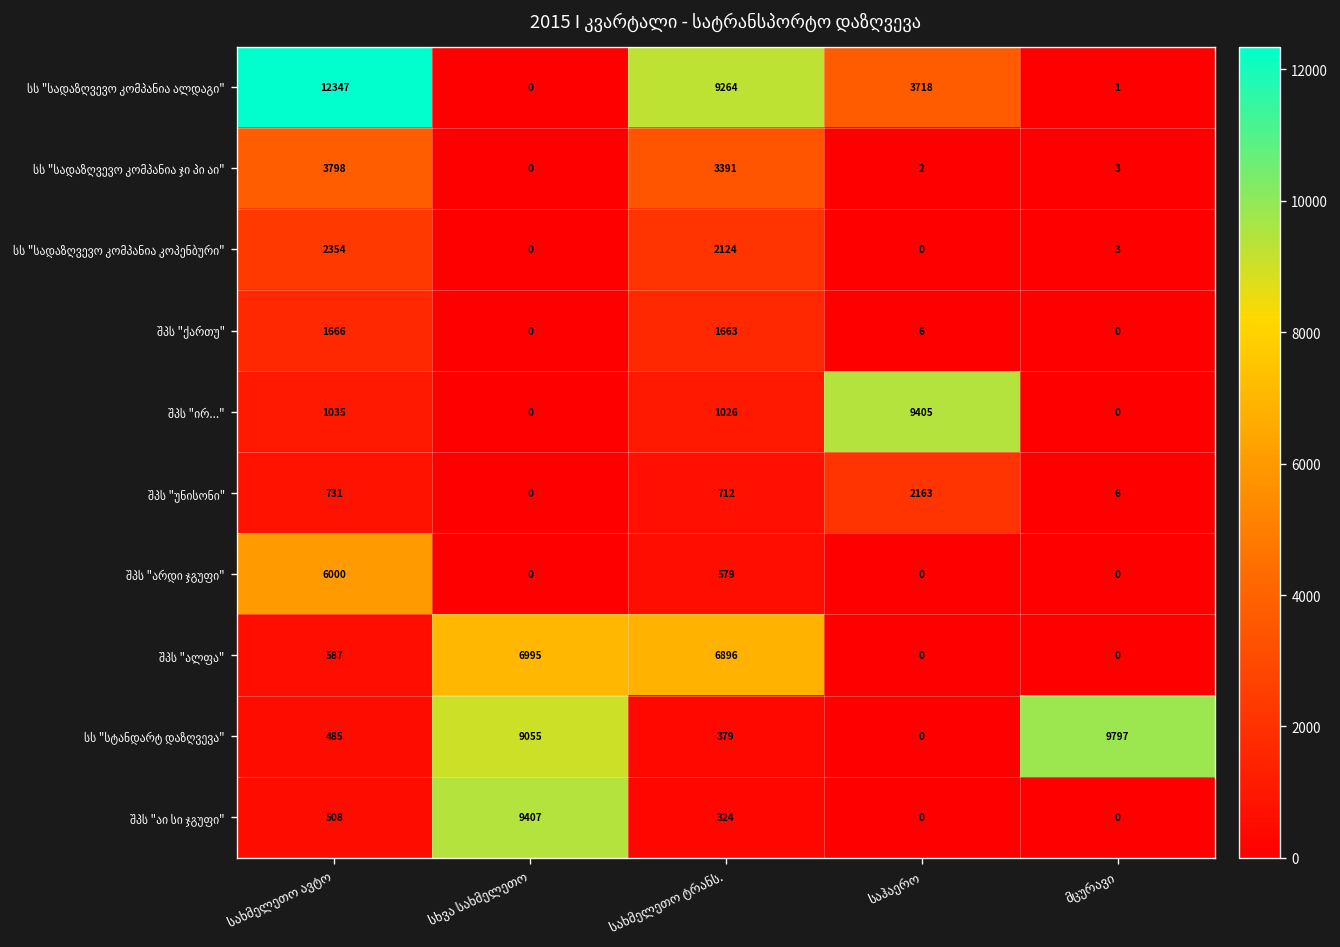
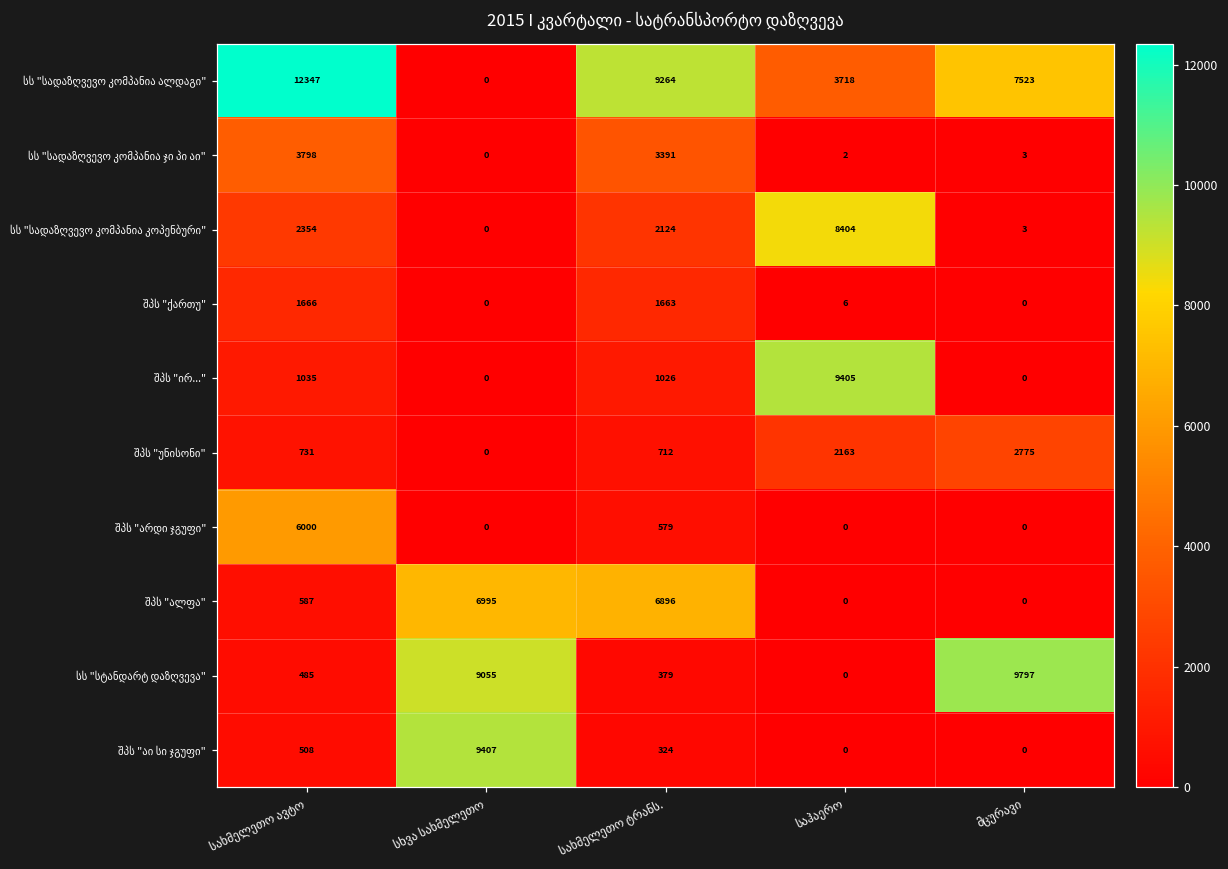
  {
    "სს \"სადაზღვევო კომპანია ალდაგი\"": {
      "სახმელეთო ავტო": 12347,
      "სხვა სახმელეთო": 0,
      "სახმელეთო ტრანს.": 9264,
      "საჰაერო": 3718,
-     "მცურავი": 1
+     "მცურავი": 7523
    },
    "სს \"სადაზღვევო კომპანია ჯი პი აი\"": {
      "სახმელეთო ავტო": 3798,
      "სხვა სახმელეთო": 0,
      "სახმელეთო ტრანს.": 3391,
      "საჰაერო": 2,
      "მცურავი": 3
    },
    "სს \"სადაზღვევო კომპანია კოპენბური\"": {
      "სახმელეთო ავტო": 2354,
      "სხვა სახმელეთო": 0,
      "სახმელეთო ტრანს.": 2124,
-     "საჰაერო": 0,
+     "საჰაერო": 8404,
      "მცურავი": 3
    },
    "შპს \"ქართუ\"": {
      "სახმელეთო ავტო": 1666,
      "სხვა სახმელეთო": 0,
      "სახმელეთო ტრანს.": 1663,
      "საჰაერო": 6,
      "მცურავი": 0
    },
    "შპს \"ირ...\"": {
      "სახმელეთო ავტო": 1035,
      "სხვა სახმელეთო": 0,
      "სახმელეთო ტრანს.": 1026,
      "საჰაერო": 9405,
      "მცურავი": 0
    },
    "შპს \"უნისონი\"": {
      "სახმელეთო ავტო": 731,
      "სხვა სახმელეთო": 0,
      "სახმელეთო ტრანს.": 712,
      "საჰაერო": 2163,
-     "მცურავი": 6
+     "მცურავი": 2775
    },
    "შპს \"არდი ჯგუფი\"": {
      "სახმელეთო ავტო": 6000,
      "სხვა სახმელეთო": 0,
      "სახმელეთო ტრანს.": 579,
      "საჰაერო": 0,
      "მცურავი": 0
    },
    "შპს \"ალფა\"": {
      "სახმელეთო ავტო": 587,
      "სხვა სახმელეთო": 6995,
      "სახმელეთო ტრანს.": 6896,
      "საჰაერო": 0,
      "მცურავი": 0
    },
    "სს \"სტანდარტ დაზღვევა\"": {
      "სახმელეთო ავტო": 485,
      "სხვა სახმელეთო": 9055,
      "სახმელეთო ტრანს.": 379,
      "საჰაერო": 0,
      "მცურავი": 9797
    },
    "შპს \"აი სი ჯგუფი\"": {
      "სახმელეთო ავტო": 508,
      "სხვა სახმელეთო": 9407,
      "სახმელეთო ტრანს.": 324,
      "საჰაერო": 0,
      "მცურავი": 0
    }
  }
